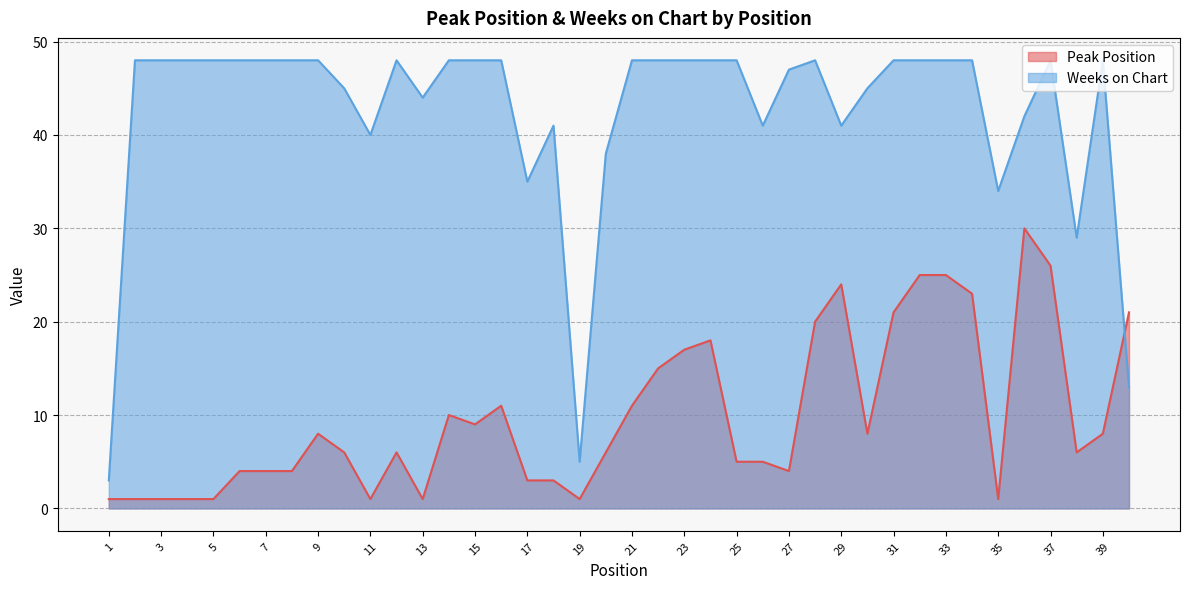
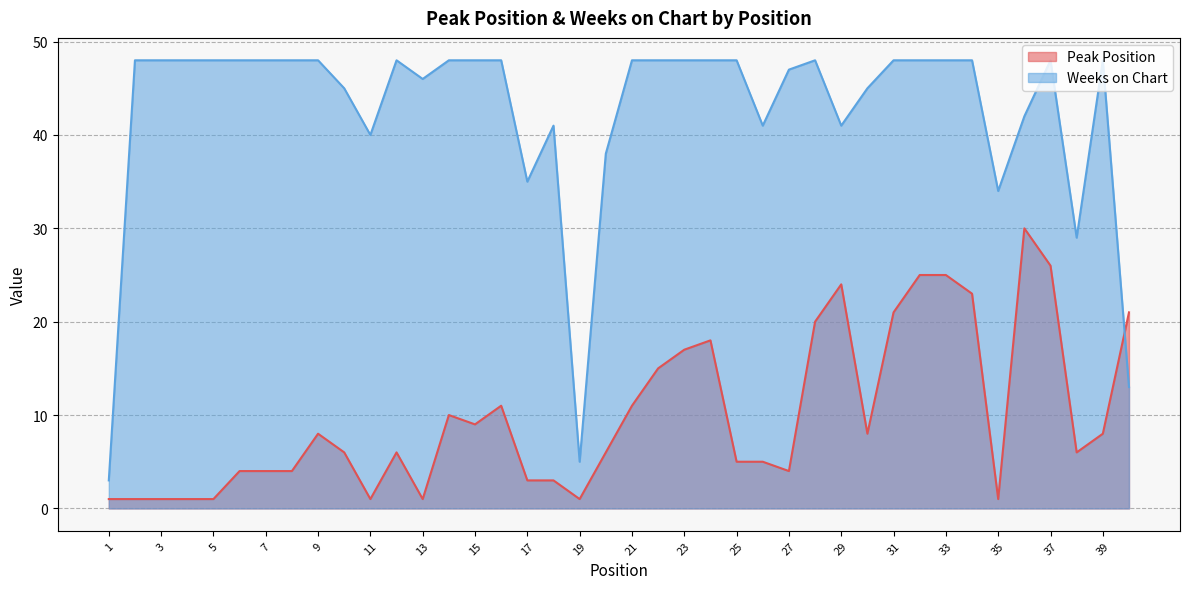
  {
    "Peak Position": {
      "1": 1,
      "3": 1,
      "5": 1,
      "7": 4,
      "9": 8,
      "11": 1,
      "13": 1,
      "15": 9,
      "17": 3,
      "19": 1,
      "21": 11,
      "23": 17,
      "25": 5,
      "27": 4,
      "29": 24,
      "31": 21,
      "33": 25,
      "35": 1,
      "37": 26,
      "39": 8
    },
    "Weeks on Chart": {
      "1": 3,
      "3": 48,
      "5": 48,
      "7": 48,
      "9": 48,
      "11": 40,
-     "13": 44,
+     "13": 46,
      "15": 48,
      "17": 35,
      "19": 5,
      "21": 48,
      "23": 48,
      "25": 48,
      "27": 47,
      "29": 41,
      "31": 48,
      "33": 48,
      "35": 34
    }
  }
